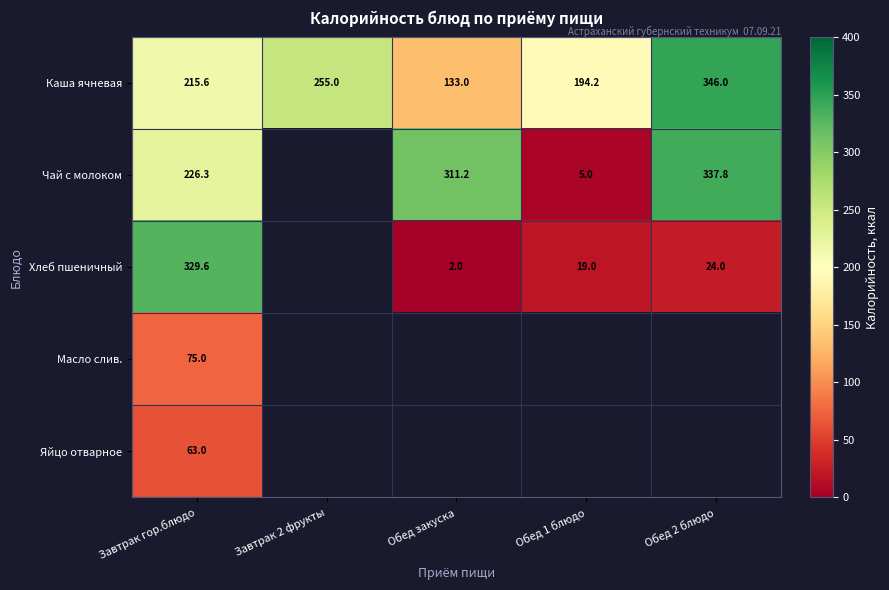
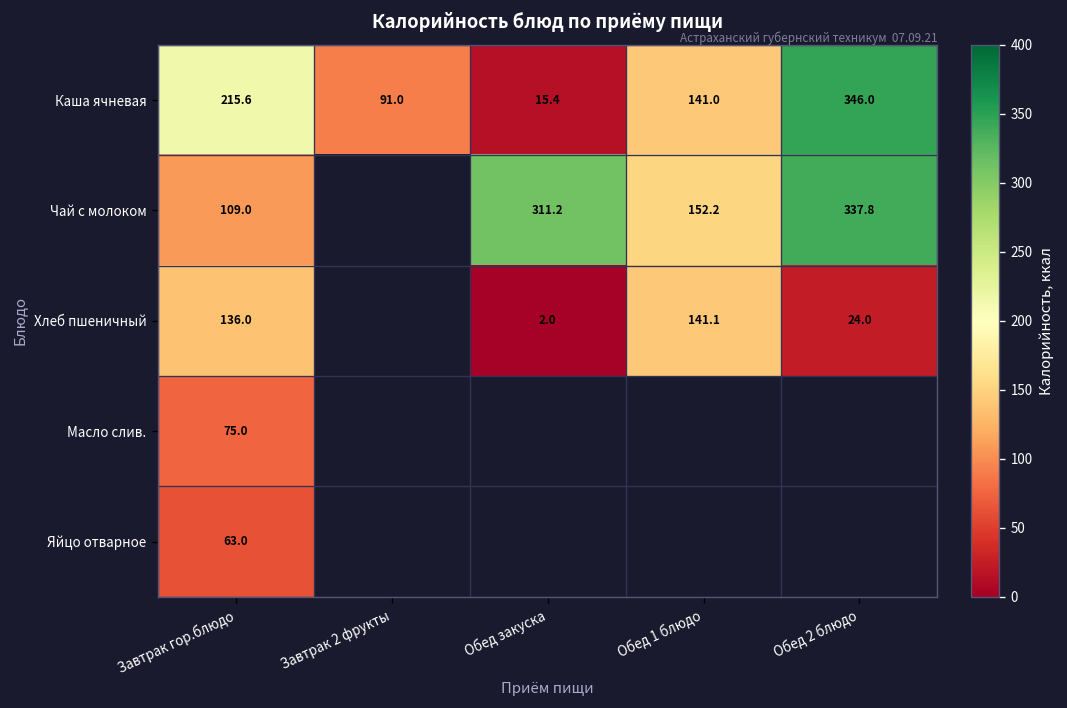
  {
    "Каша ячневая": {
      "Завтрак гор.блюдо": 215.6,
-     "Завтрак 2 фрукты": 255.0,
-     "Обед закуска": 133.0,
-     "Обед 1 блюдо": 194.2,
+     "Завтрак 2 фрукты": 91.0,
+     "Обед закуска": 15.4,
+     "Обед 1 блюдо": 141.0,
      "Обед 2 блюдо": 346.0
    },
    "Чай с молоком": {
-     "Завтрак гор.блюдо": 226.3,
+     "Завтрак гор.блюдо": 109.0,
      "Обед закуска": 311.2,
-     "Обед 1 блюдо": 5.0,
+     "Обед 1 блюдо": 152.2,
      "Обед 2 блюдо": 337.8
    },
    "Хлеб пшеничный": {
-     "Завтрак гор.блюдо": 329.6,
+     "Завтрак гор.блюдо": 136.0,
      "Обед закуска": 2.0,
-     "Обед 1 блюдо": 19.0,
+     "Обед 1 блюдо": 141.1,
      "Обед 2 блюдо": 24.0
    },
    "Масло слив.": {
      "Завтрак гор.блюдо": 75.0
    },
    "Яйцо отварное": {
      "Завтрак гор.блюдо": 63.0
    }
  }
